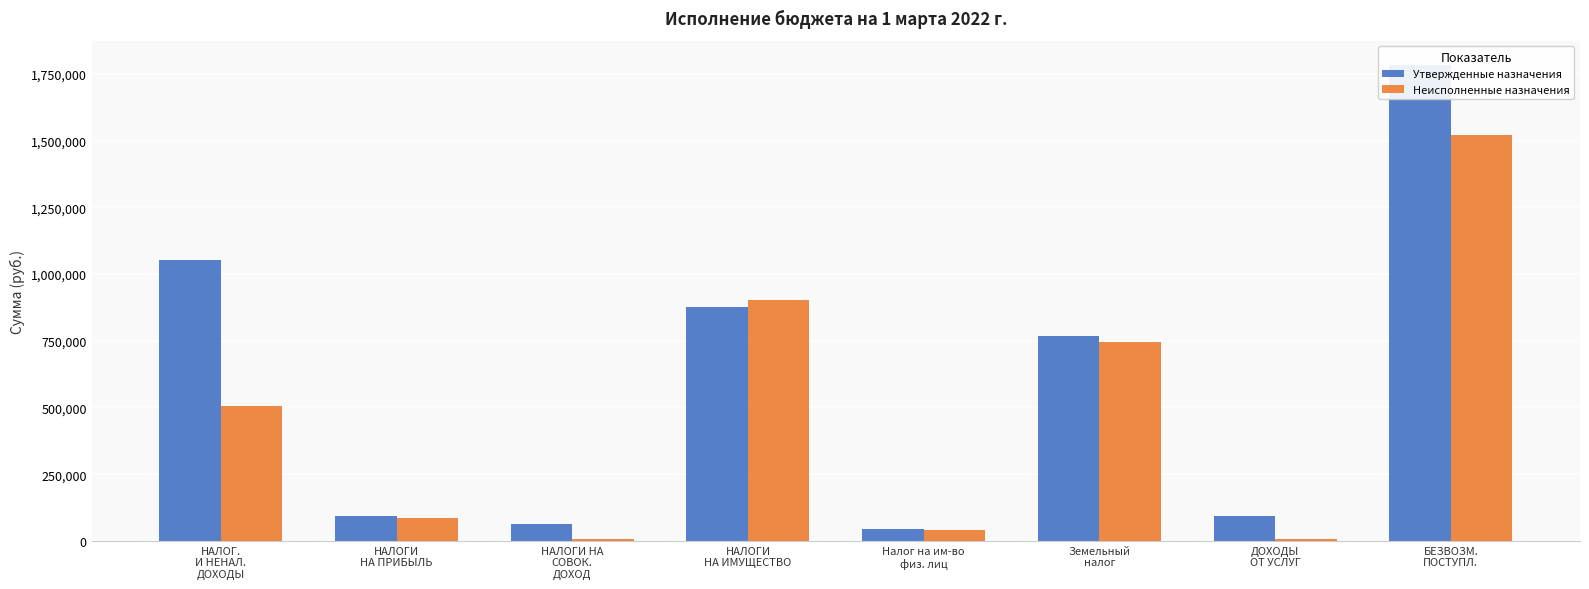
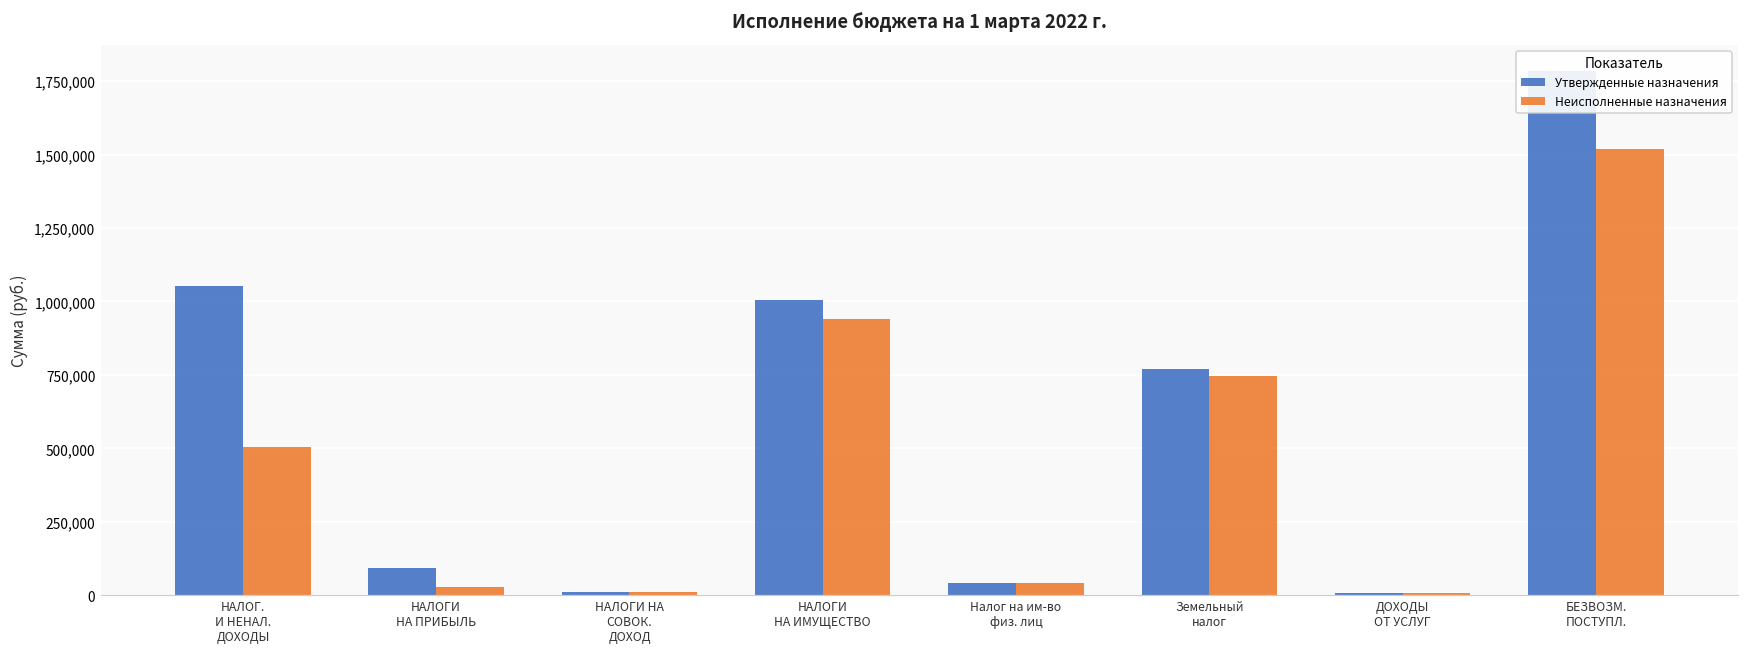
  {
    "Утвержденные назначения": {
      "НАЛОГ. И НЕНАЛ. ДОХОДЫ": "1,050,000",
      "НАЛОГИ НА ПРИБЫЛЬ": "90,000",
-     "НАЛОГИ НА СОВОК. ДОХОД": "60,000",
-     "НАЛОГИ НА ИМУЩЕСТВО": "880,000",
+     "НАЛОГИ НА СОВОК. ДОХОД": "10,000",
+     "НАЛОГИ НА ИМУЩЕСТВО": "1,010,000",
      "Налог на им-во физ. лиц": "40,000",
      "Земельный налог": "770,000",
-     "ДОХОДЫ ОТ УСЛУГ": "90,000"
+     "ДОХОДЫ ОТ УСЛУГ": "10,000"
    },
    "Неисполненные назначения": {
      "НАЛОГ. И НЕНАЛ. ДОХОДЫ": "510,000",
-     "НАЛОГИ НА ПРИБЫЛЬ": "80,000",
-     "НАЛОГИ НА ИМУЩЕСТВО": "900,000",
+     "НАЛОГИ НА ПРИБЫЛЬ": "30,000",
+     "НАЛОГИ НА ИМУЩЕСТВО": "940,000",
      "Налог на им-во физ. лиц": "40,000",
      "Земельный налог": "750,000",
      "БЕЗВОЗМ. ПОСТУПЛ.": "1,520,000"
    }
  }
